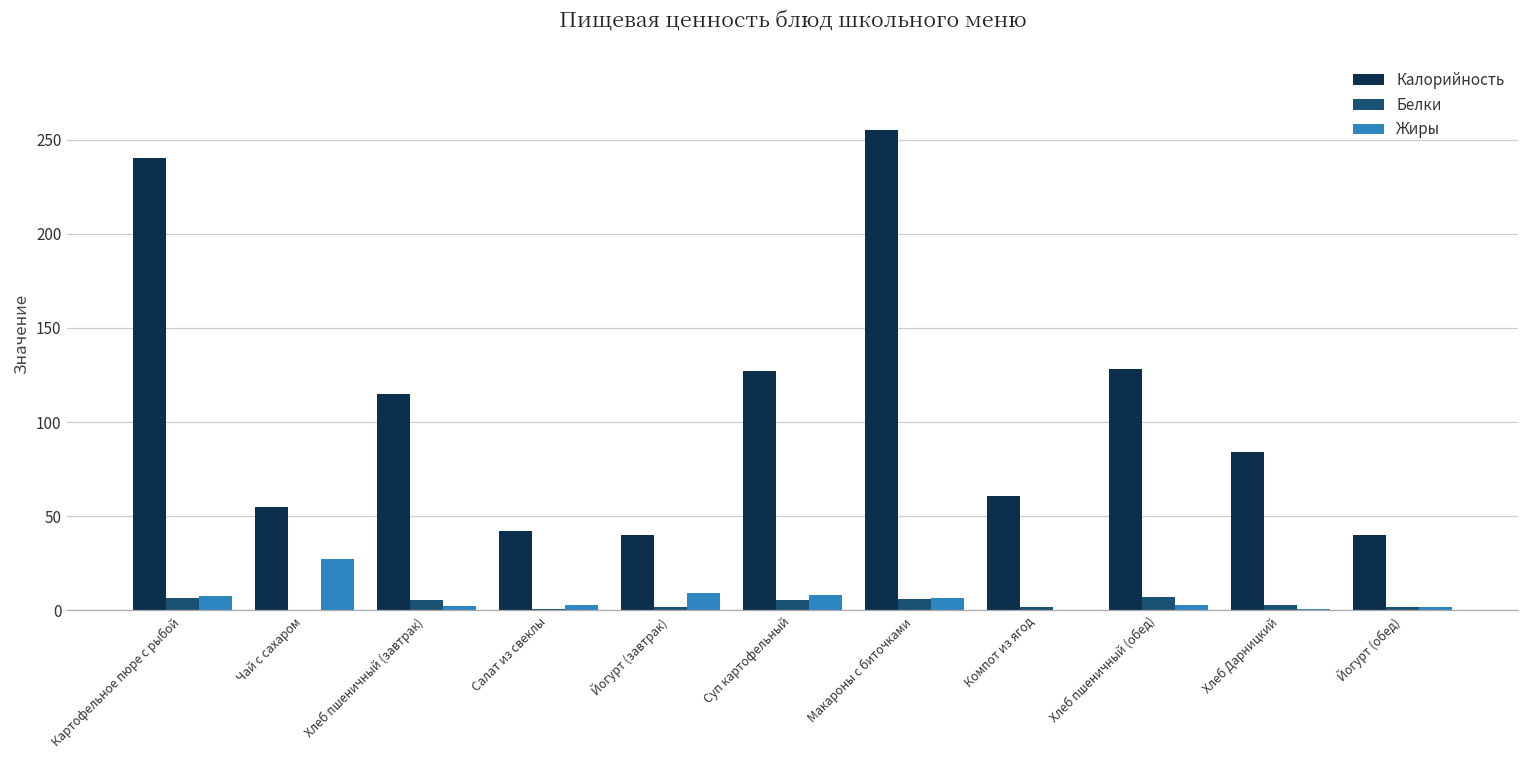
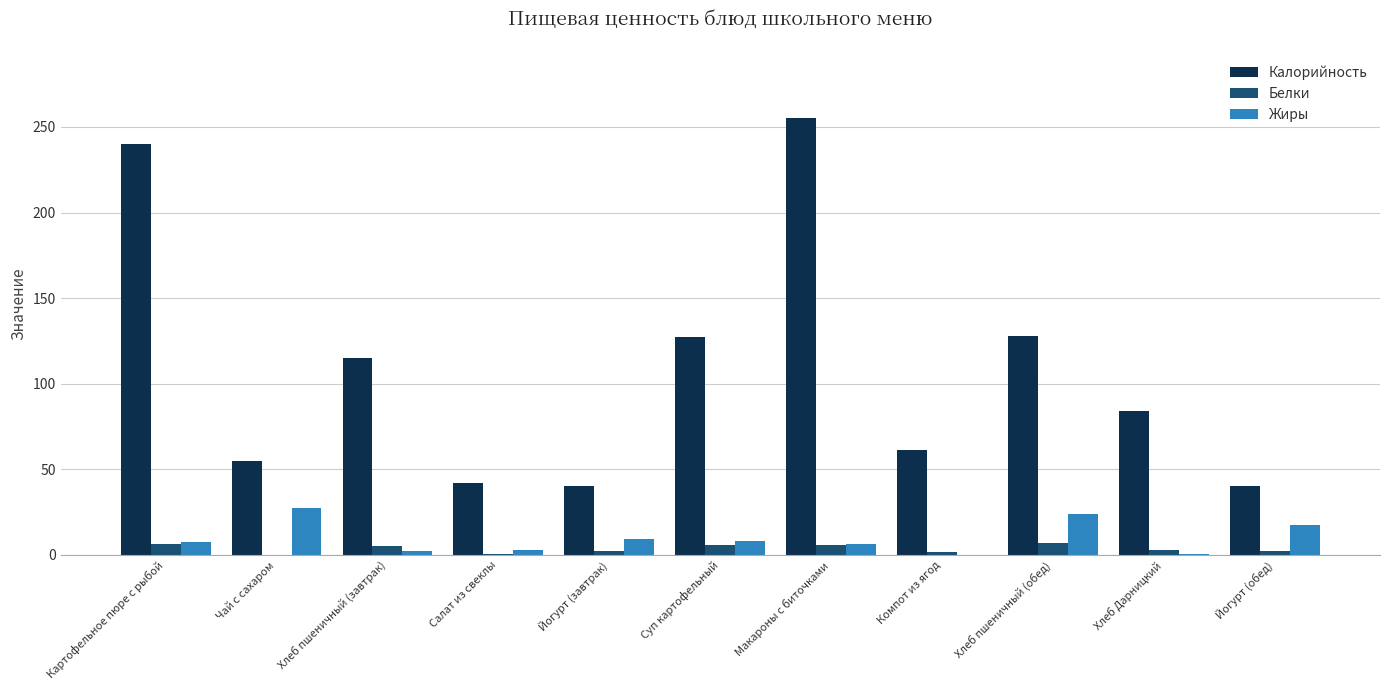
  {
    "Жиры": {
      "Картофельное пюре с рыбой": 8,
      "Чай с сахаром": 27,
      "Хлеб пшеничный (завтрак)": 3,
      "Салат из свеклы": 3,
      "Йогурт (завтрак)": 10,
      "Суп картофельный": 8,
      "Макароны с биточками": 7,
-     "Хлеб пшеничный (обед)": 3,
-     "Йогурт (обед)": 2
+     "Хлеб пшеничный (обед)": 24,
+     "Йогурт (обед)": 17
    }
  }
